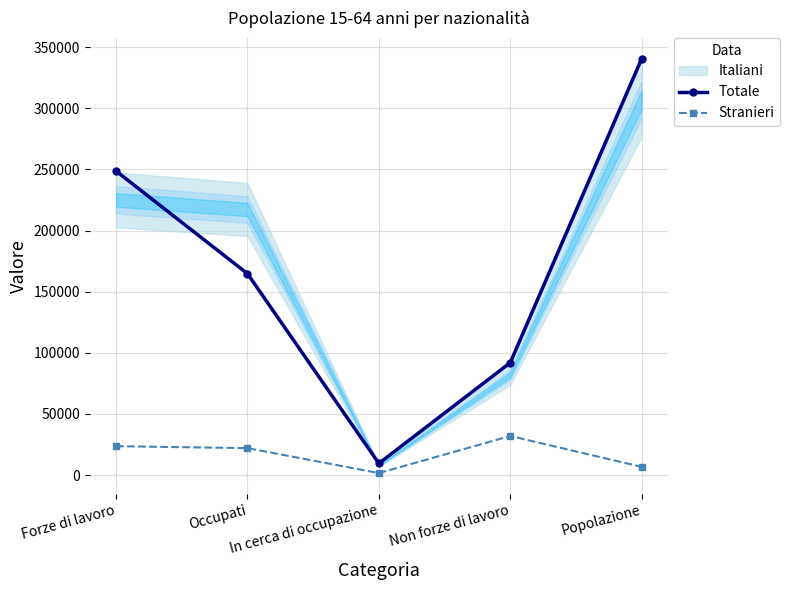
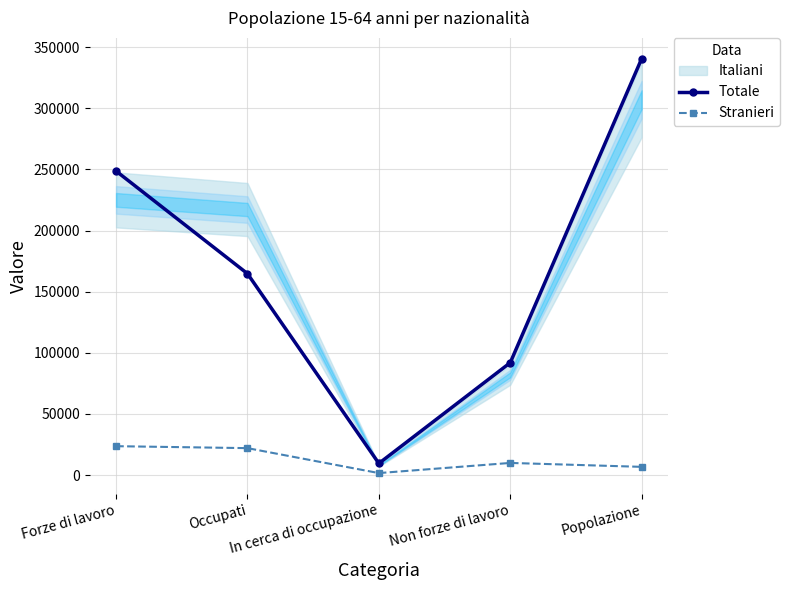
  {
    "Totale": {
      "Occupati": 165000,
      "Popolazione": 341000
    },
    "Stranieri": {
      "Forze di lavoro": 24000,
      "Occupati": 22000,
      "In cerca di occupazione": 2000,
-     "Non forze di lavoro": 32000,
+     "Non forze di lavoro": 10000,
      "Popolazione": 7000
    }
  }
